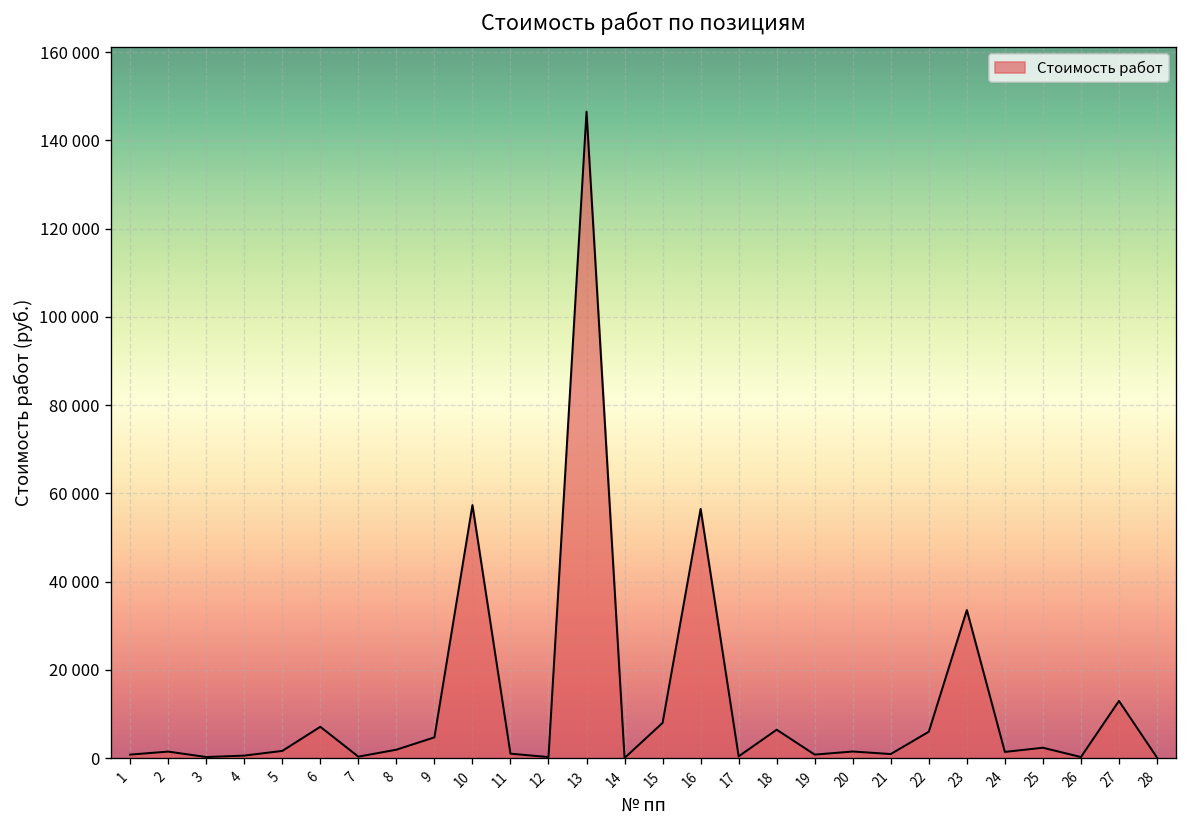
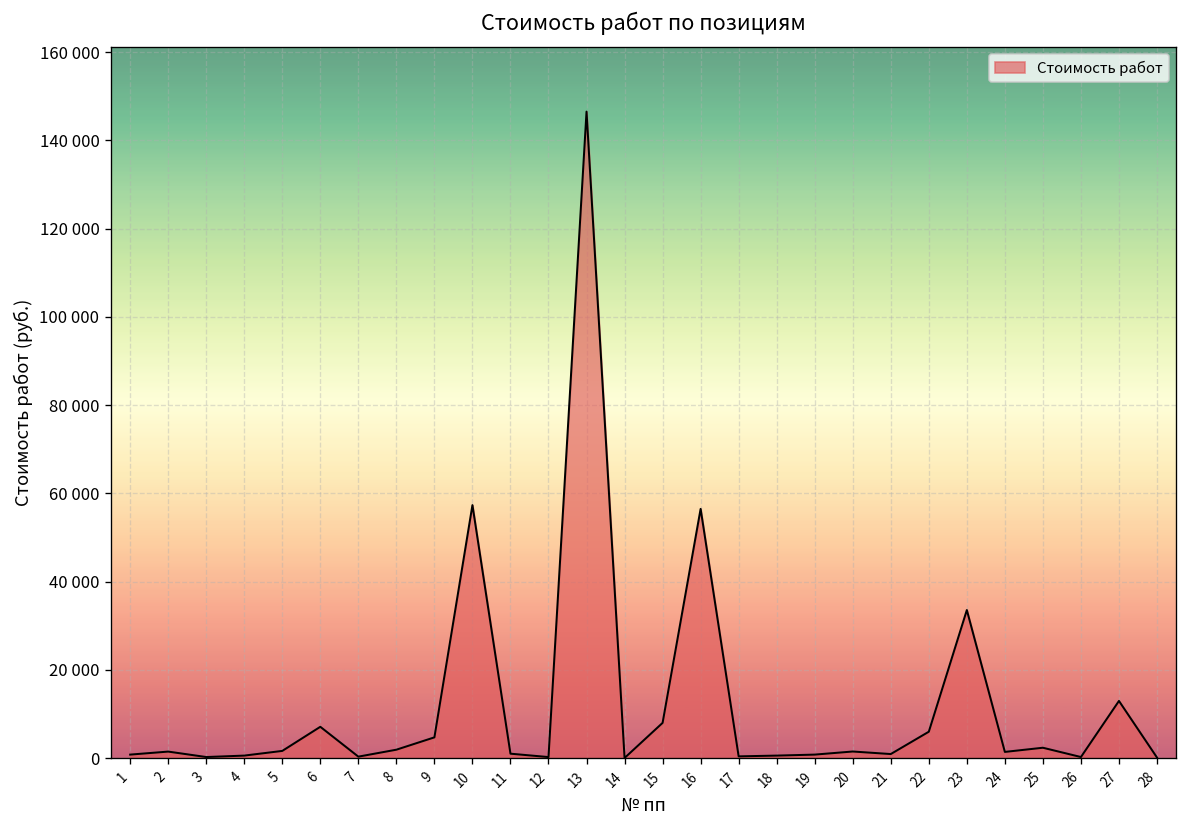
  {
    "1": 1000,
    "2": 1000,
    "3": 0,
    "4": 1000,
    "5": 2000,
    "6": 7000,
    "7": 0,
    "8": 2000,
    "9": 5000,
    "10": 57000,
    "11": 1000,
    "12": 0,
    "13": 147000,
    "14": 0,
    "15": 8000,
    "16": 57000,
    "17": 0,
-   "18": 6000,
+   "18": 1000,
    "19": 1000,
    "20": 2000,
    "21": 1000,
    "22": 6000,
    "23": 34000,
    "24": 1000,
    "25": 2000,
    "26": 0,
    "27": 13000,
    "28": 0
  }
